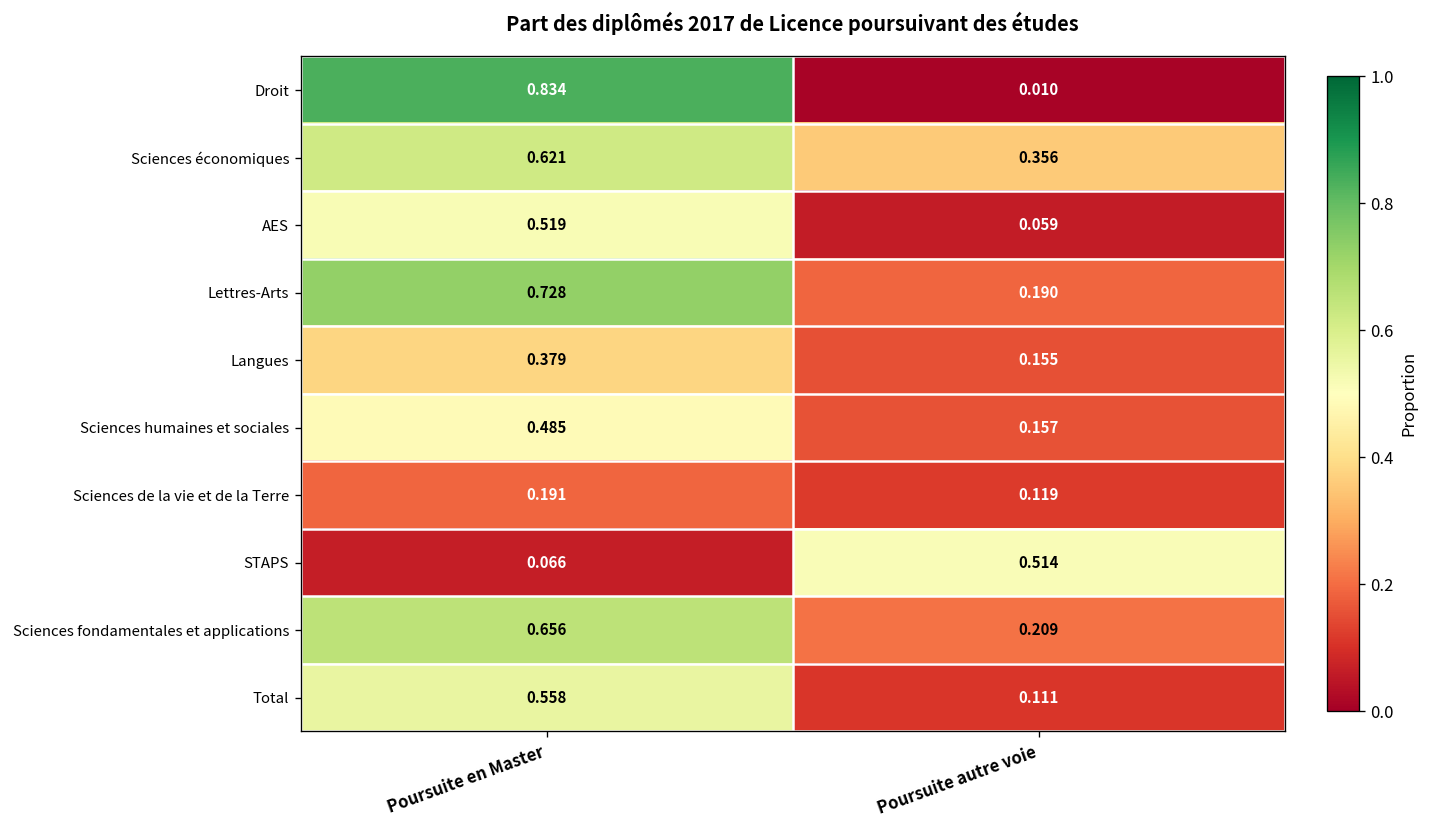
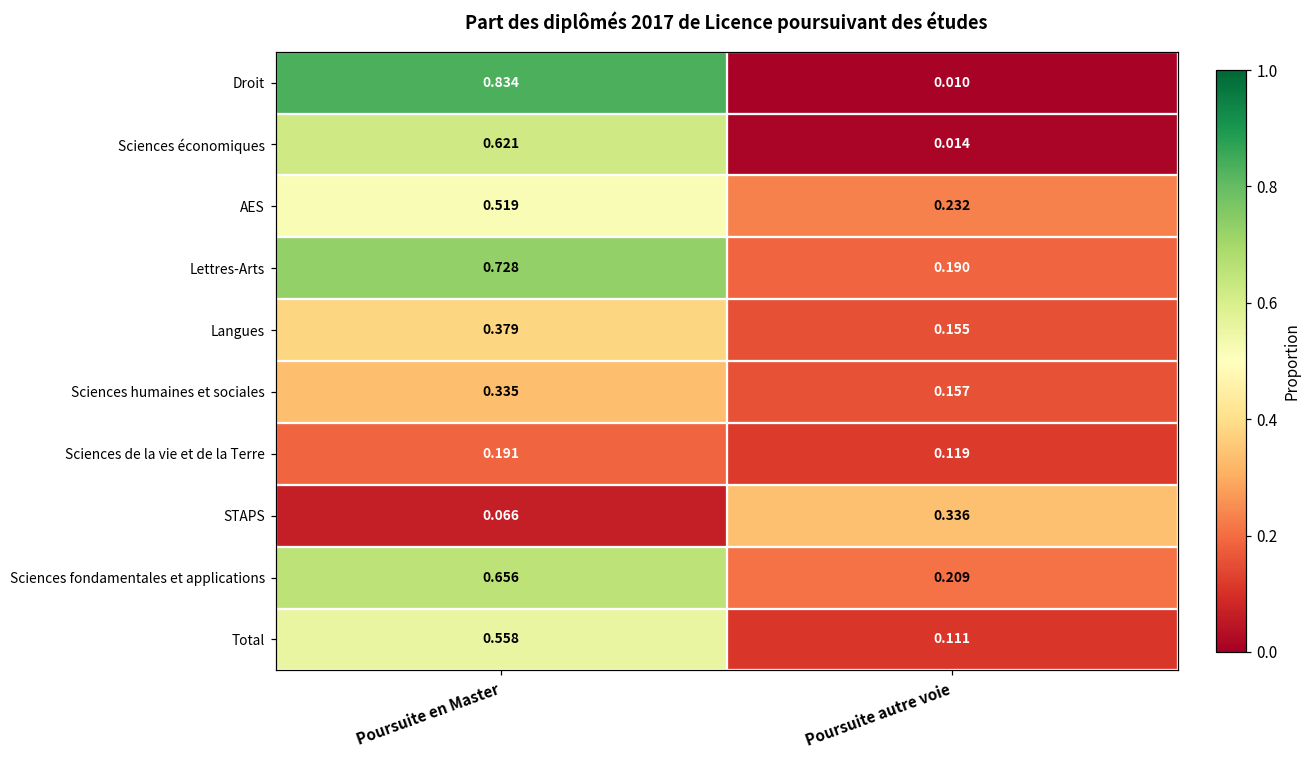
  {
    "Droit": {
      "Poursuite en Master": 0.834,
      "Poursuite autre voie": 0.010
    },
    "Sciences économiques": {
      "Poursuite en Master": 0.621,
-     "Poursuite autre voie": 0.356
+     "Poursuite autre voie": 0.014
    },
    "AES": {
      "Poursuite en Master": 0.519,
-     "Poursuite autre voie": 0.059
+     "Poursuite autre voie": 0.232
    },
    "Lettres-Arts": {
      "Poursuite en Master": 0.728,
      "Poursuite autre voie": 0.190
    },
    "Langues": {
      "Poursuite en Master": 0.379,
      "Poursuite autre voie": 0.155
    },
    "Sciences humaines et sociales": {
-     "Poursuite en Master": 0.485,
+     "Poursuite en Master": 0.335,
      "Poursuite autre voie": 0.157
    },
    "Sciences de la vie et de la Terre": {
      "Poursuite en Master": 0.191,
      "Poursuite autre voie": 0.119
    },
    "STAPS": {
      "Poursuite en Master": 0.066,
-     "Poursuite autre voie": 0.514
+     "Poursuite autre voie": 0.336
    },
    "Sciences fondamentales et applications": {
      "Poursuite en Master": 0.656,
      "Poursuite autre voie": 0.209
    },
    "Total": {
      "Poursuite en Master": 0.558,
      "Poursuite autre voie": 0.111
    }
  }
